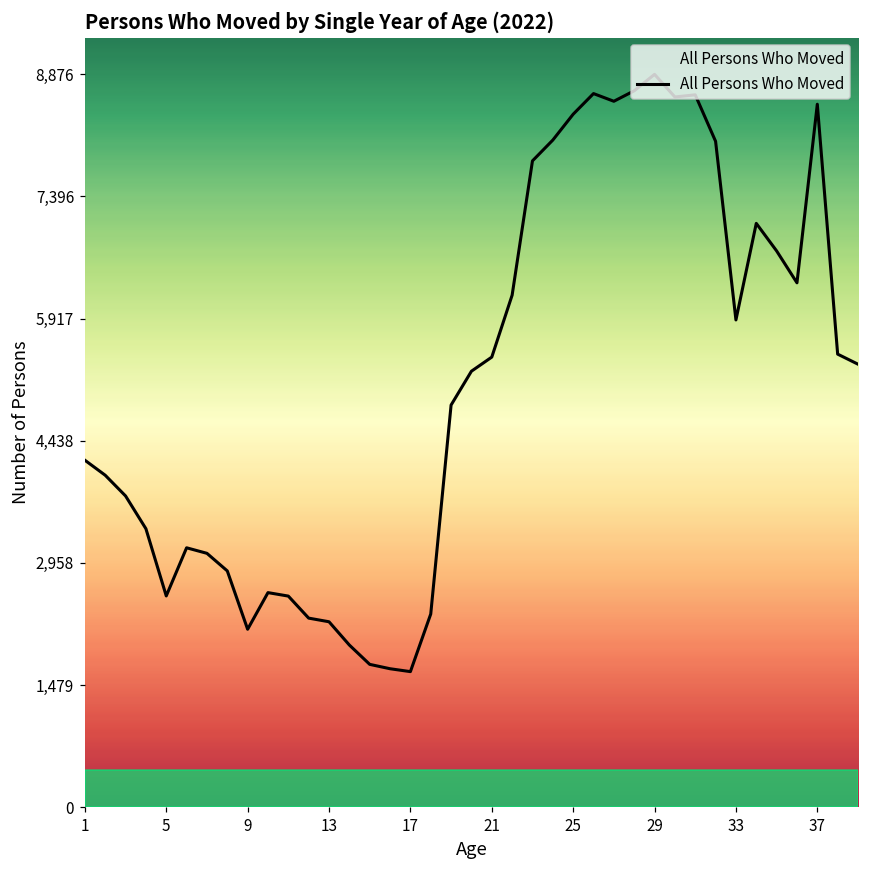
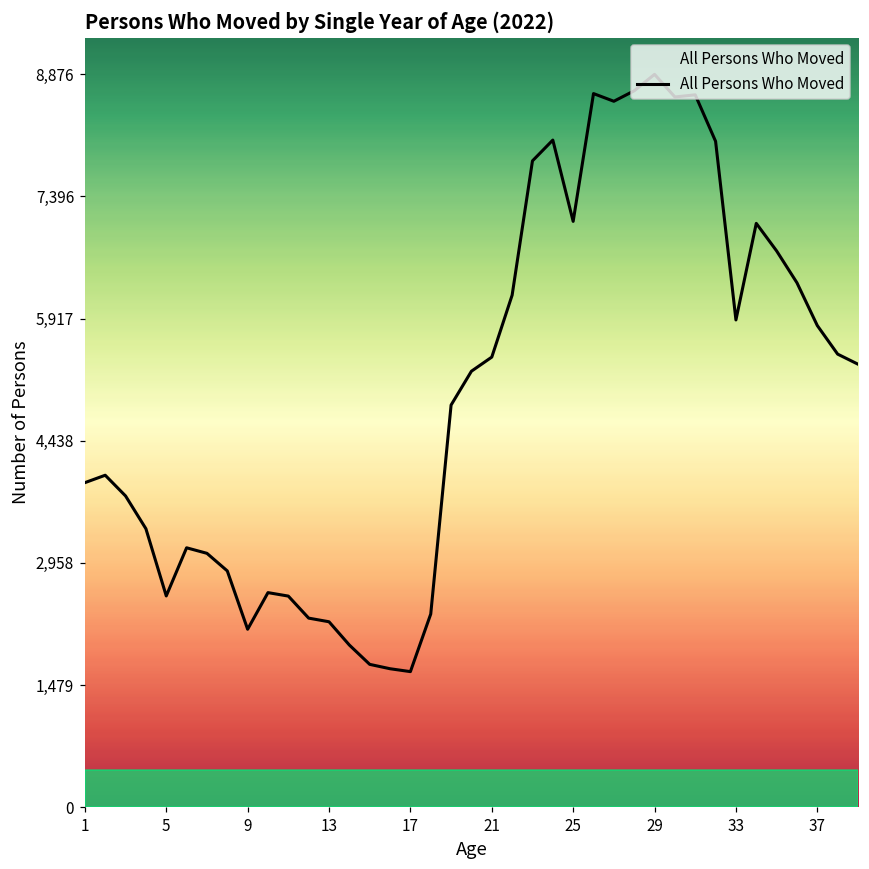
  {
-   "1": "4,200",
+   "1": "3,900",
    "5": "2,600",
    "9": "2,200",
    "13": "2,200",
    "17": "1,600",
    "21": "5,500",
-   "25": "8,400",
+   "25": "7,100",
    "33": "5,900",
-   "37": "8,500"
+   "37": "5,800"
  }
